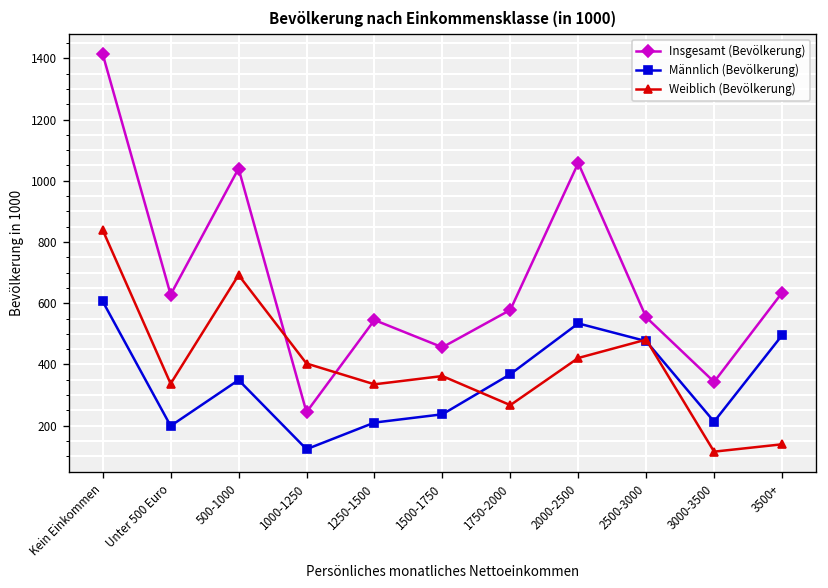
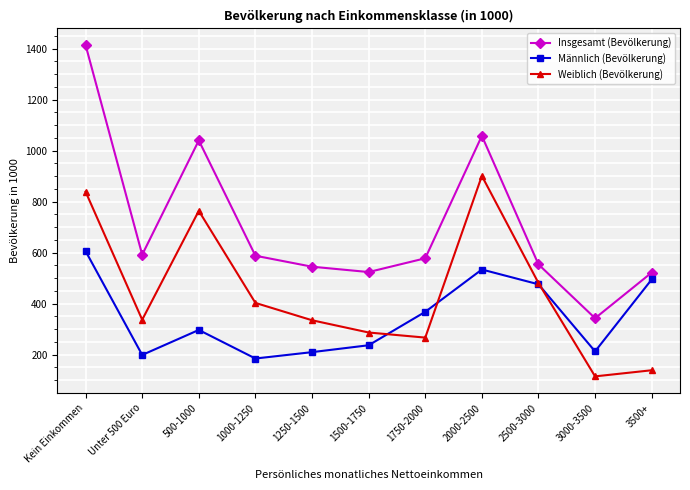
  {
    "Insgesamt (Bevölkerung)": {
      "Kein Einkommen": 1410,
-     "Unter 500 Euro": 630,
+     "Unter 500 Euro": 590,
      "500-1000": 1040,
-     "1000-1250": 240,
+     "1000-1250": 590,
      "1250-1500": 550,
-     "1500-1750": 460,
+     "1500-1750": 520,
      "1750-2000": 580,
      "2000-2500": 1060,
      "2500-3000": 550,
      "3000-3500": 340,
-     "3500+": 630
+     "3500+": 520
    },
    "Männlich (Bevölkerung)": {
      "Kein Einkommen": 610,
      "Unter 500 Euro": 200,
-     "500-1000": 350,
-     "1000-1250": 120,
+     "500-1000": 300,
+     "1000-1250": 190,
      "1250-1500": 210,
      "1500-1750": 240,
      "1750-2000": 370,
      "2000-2500": 530,
      "3000-3500": 210,
      "3500+": 500
    },
    "Weiblich (Bevölkerung)": {
      "Kein Einkommen": 840,
      "Unter 500 Euro": 340,
-     "500-1000": 690,
+     "500-1000": 760,
      "1000-1250": 400,
      "1250-1500": 340,
-     "1500-1750": 360,
+     "1500-1750": 290,
      "1750-2000": 270,
-     "2000-2500": 420,
+     "2000-2500": 900,
      "3000-3500": 120,
      "3500+": 140
    }
  }
